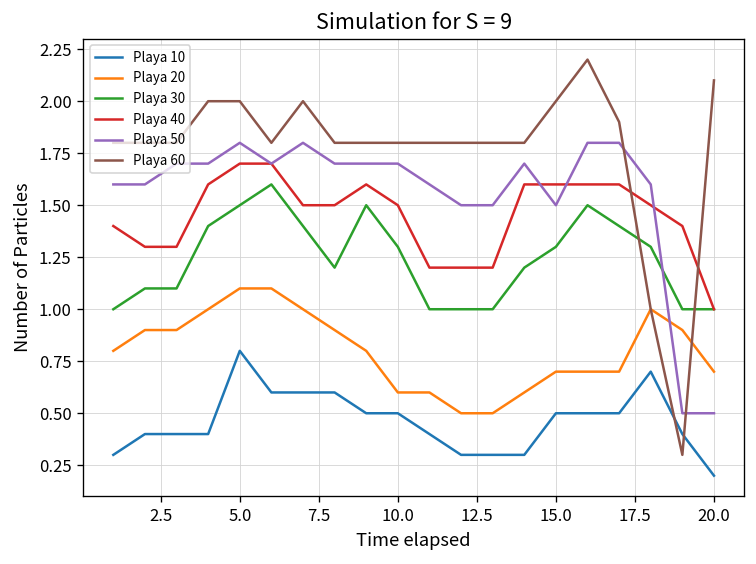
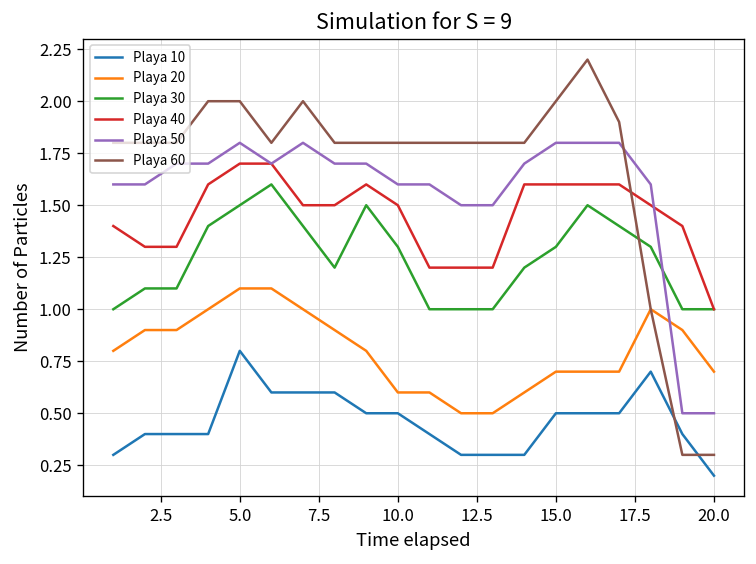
  {
    "Playa 10": {
      "5.0": 0.8,
      "10.0": 0.5,
      "15.0": 0.5,
      "20.0": 0.2
    },
    "Playa 20": {
      "5.0": 1.1,
      "10.0": 0.6,
      "15.0": 0.7,
      "20.0": 0.7
    },
    "Playa 30": {
      "5.0": 1.5,
      "10.0": 1.3,
      "15.0": 1.3
    },
    "Playa 40": {
      "5.0": 1.7,
      "10.0": 1.5,
      "15.0": 1.6
    },
    "Playa 50": {
      "5.0": 1.8,
-     "10.0": 1.7,
-     "15.0": 1.5,
+     "10.0": 1.6,
+     "15.0": 1.8,
      "20.0": 0.5
    },
    "Playa 60": {
      "5.0": 2.0,
      "10.0": 1.8,
      "15.0": 2.0,
-     "20.0": 2.1
+     "20.0": 0.3
    }
  }
